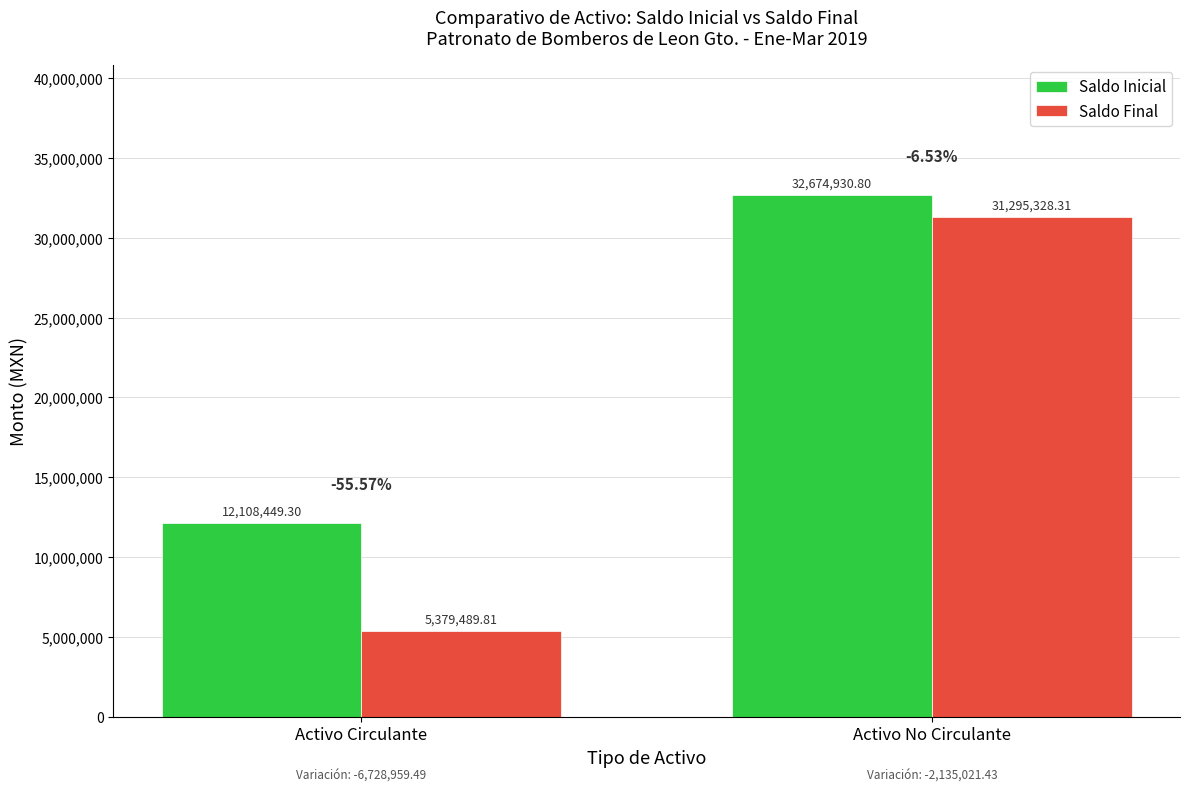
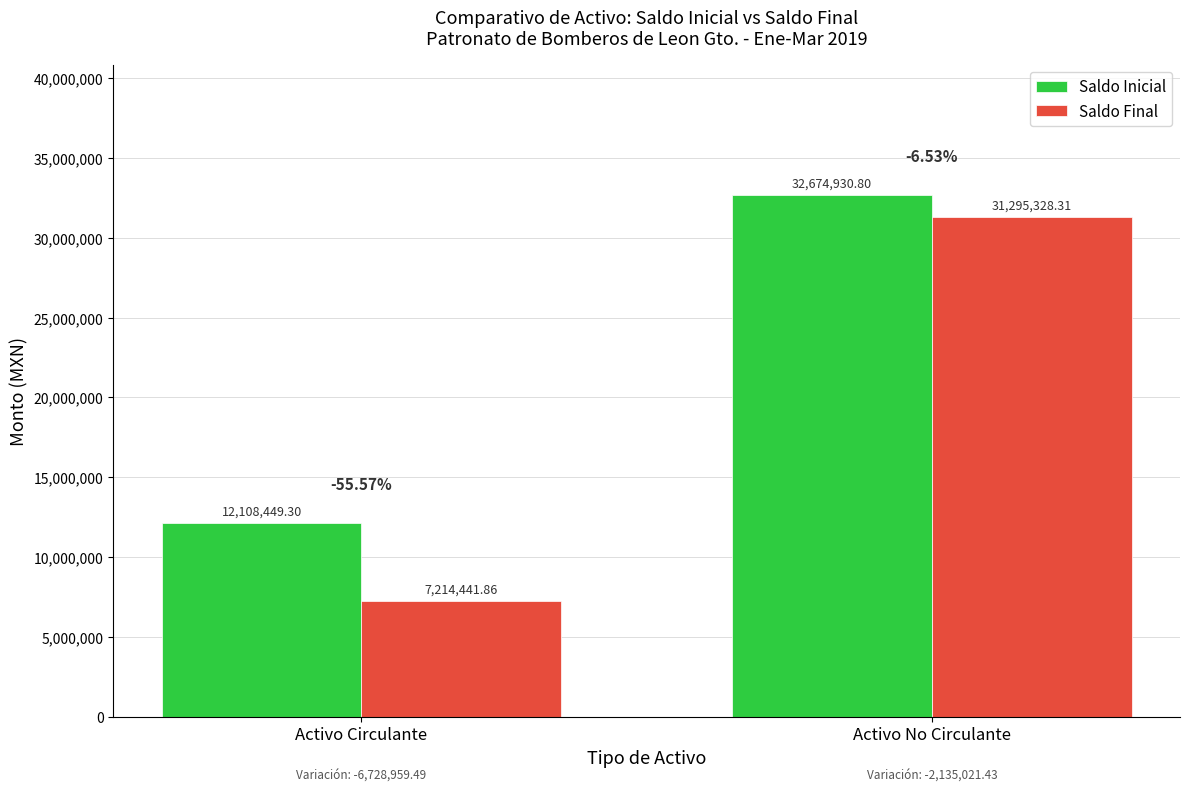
  {
    "Saldo Inicial": {
      "Activo Circulante": "12,108,449.30",
      "Activo No Circulante": "32,674,930.80"
    },
    "Saldo Final": {
-     "Activo Circulante": "5,379,489.81",
+     "Activo Circulante": "7,214,441.86",
      "Activo No Circulante": "31,295,328.31"
    }
  }
